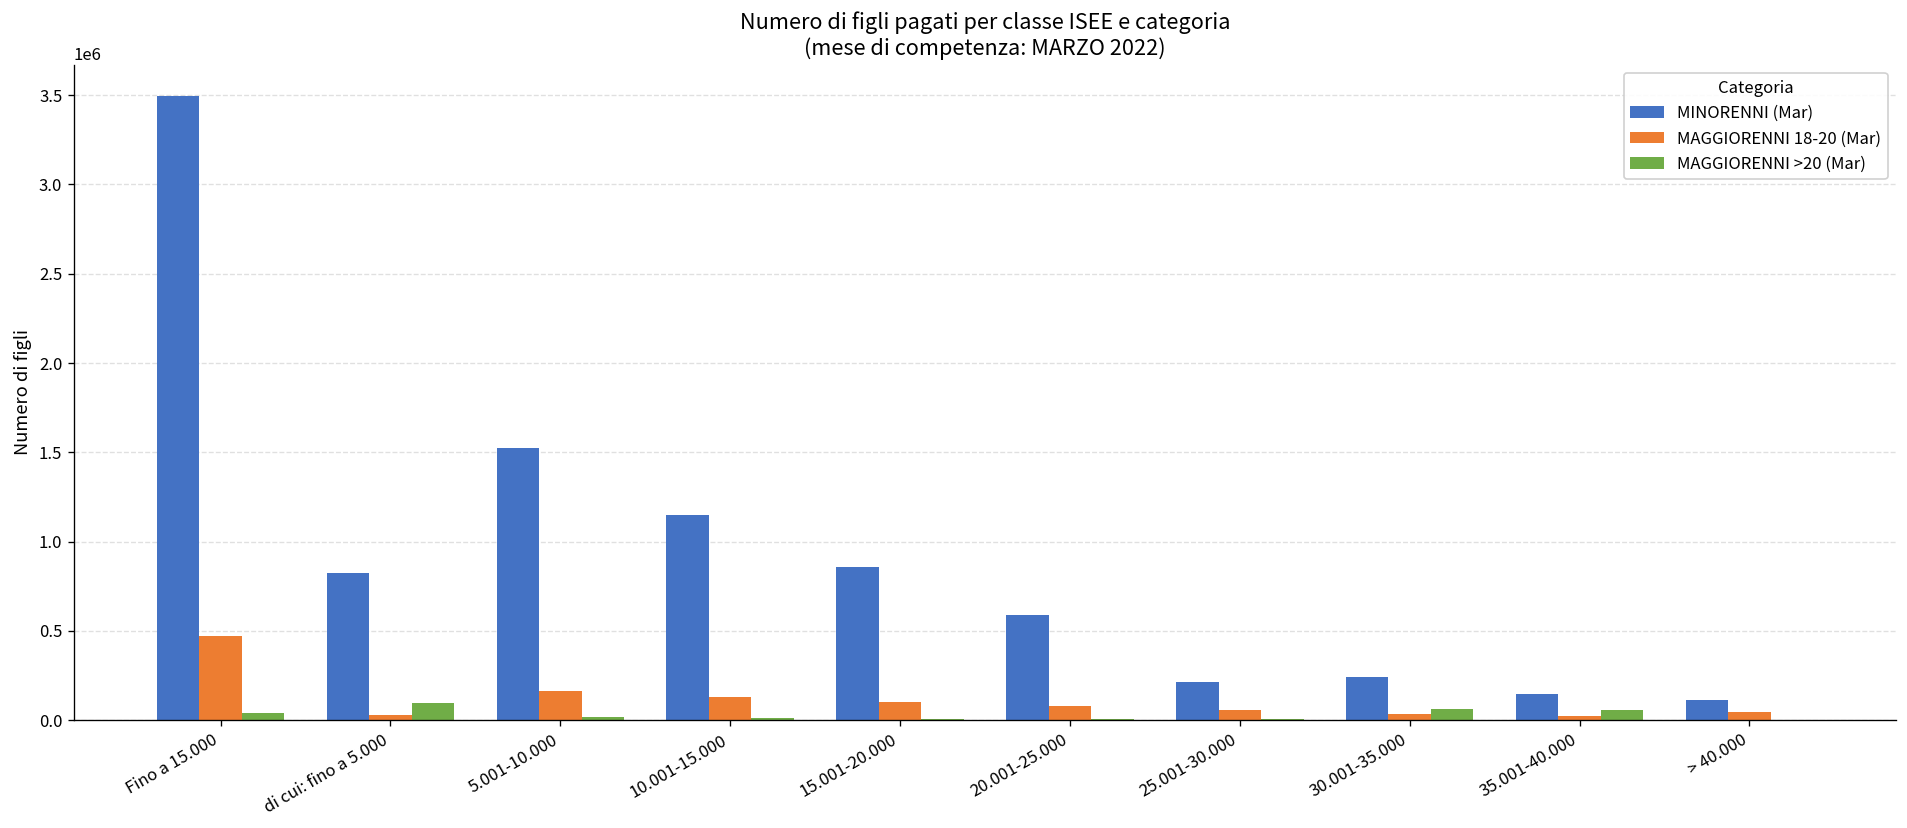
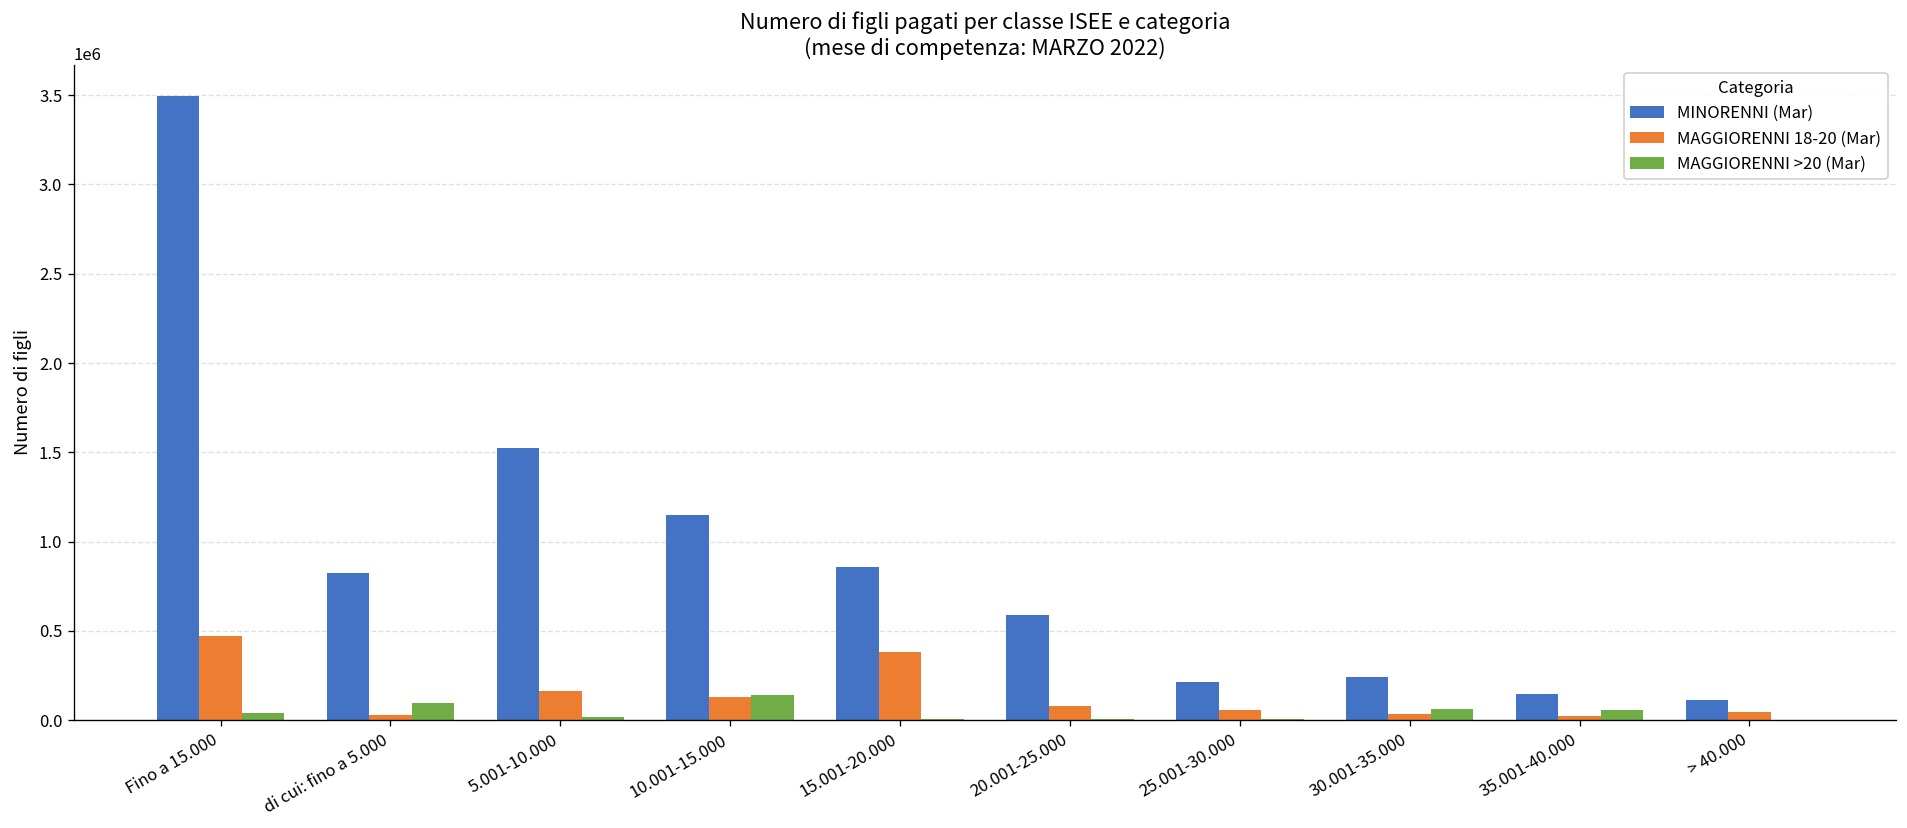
  {
    "MINORENNI (Mar)": {
      "Fino a 15.000": 3500000,
      "di cui: fino a 5.000": 830000,
      "5.001-10.000": 1520000,
      "10.001-15.000": 1150000,
      "15.001-20.000": 860000,
      "20.001-25.000": 590000,
      "25.001-30.000": 220000,
      "30.001-35.000": 240000,
      "35.001-40.000": 150000,
      "> 40.000": 110000
    },
    "MAGGIORENNI 18-20 (Mar)": {
      "Fino a 15.000": 470000,
      "di cui: fino a 5.000": 30000,
      "5.001-10.000": 160000,
      "10.001-15.000": 130000,
-     "15.001-20.000": 100000,
+     "15.001-20.000": 380000,
      "20.001-25.000": 80000,
      "25.001-30.000": 50000,
      "30.001-35.000": 40000,
      "35.001-40.000": 20000,
      "> 40.000": 50000
    },
    "MAGGIORENNI >20 (Mar)": {
      "Fino a 15.000": 40000,
      "di cui: fino a 5.000": 90000,
      "5.001-10.000": 20000,
-     "10.001-15.000": 10000,
+     "10.001-15.000": 140000,
      "30.001-35.000": 60000,
      "35.001-40.000": 60000
    }
  }
